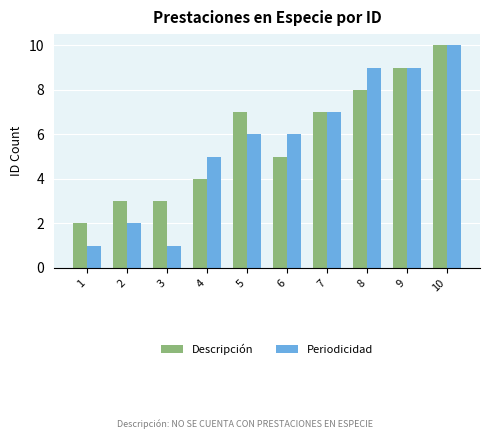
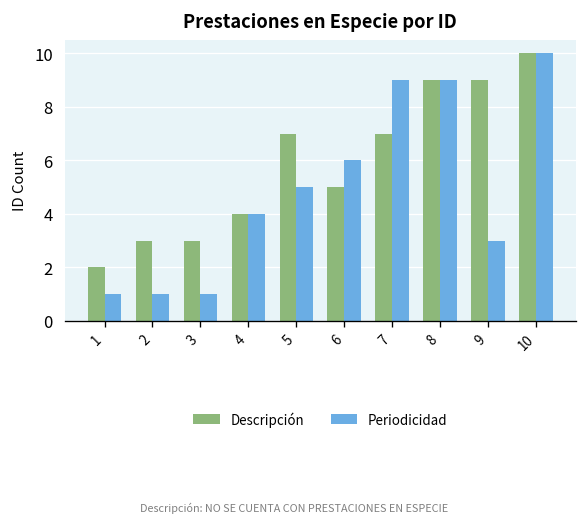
  {
    "Descripción": {
      "1": 2,
      "2": 3,
      "3": 3,
      "4": 4,
      "5": 7,
      "6": 5,
      "7": 7,
-     "8": 8,
+     "8": 9,
      "9": 9,
      "10": 10
    },
    "Periodicidad": {
      "1": 1,
-     "2": 2,
+     "2": 1,
      "3": 1,
-     "4": 5,
-     "5": 6,
+     "4": 4,
+     "5": 5,
      "6": 6,
-     "7": 7,
+     "7": 9,
      "8": 9,
-     "9": 9,
+     "9": 3,
      "10": 10
    }
  }
